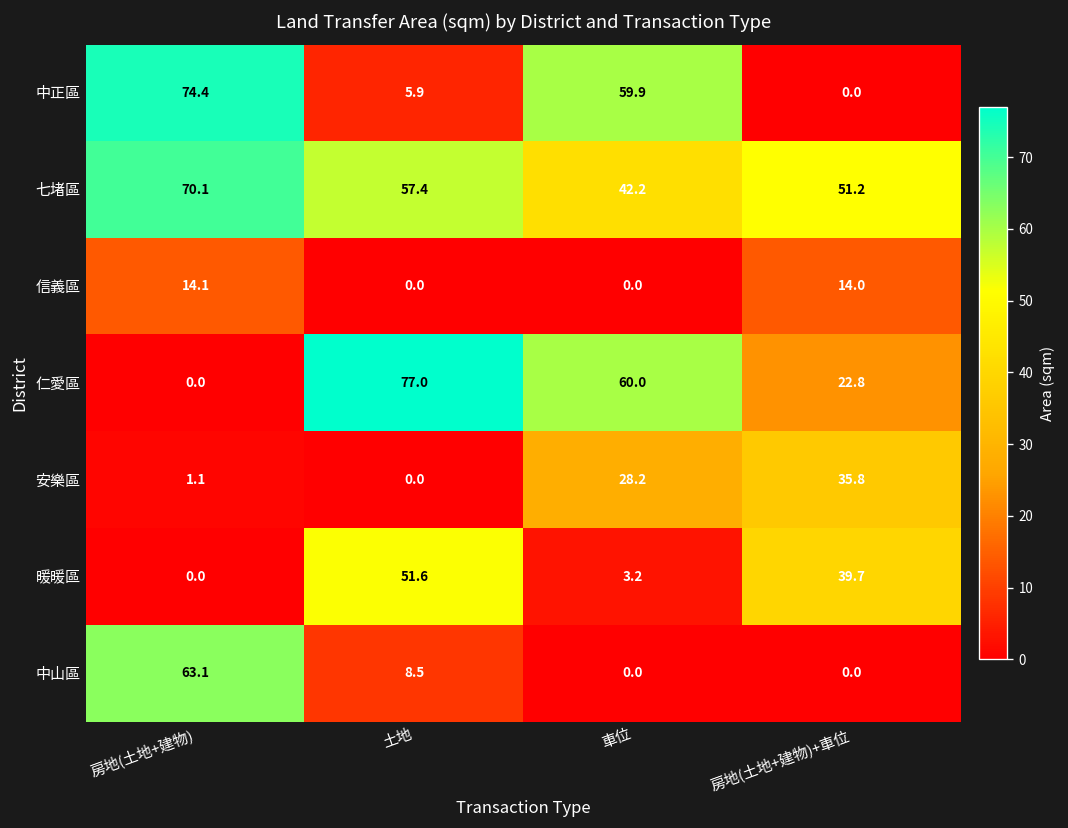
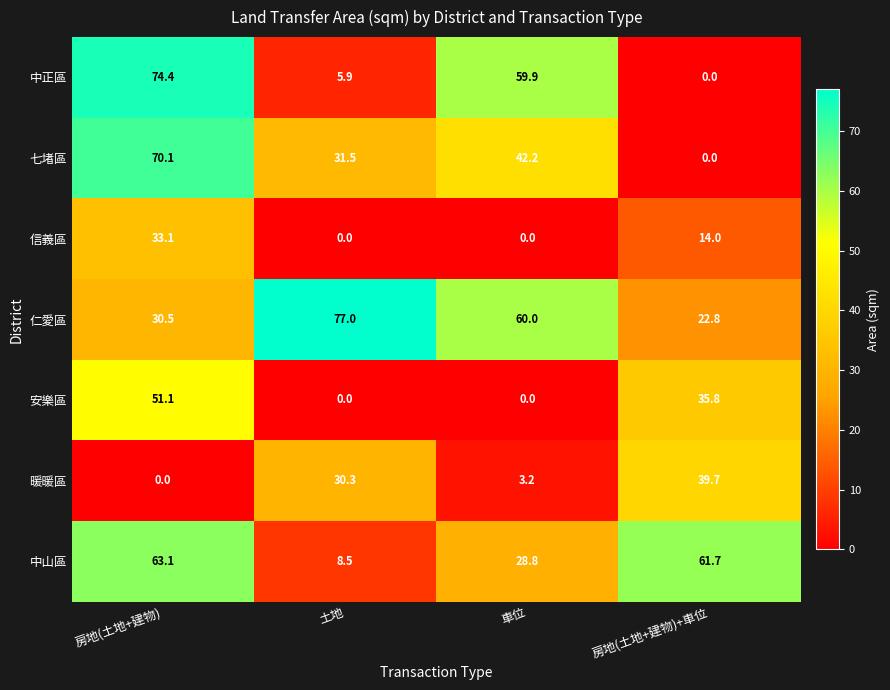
  {
    "中正區": {
      "房地(土地+建物)": 74.4,
      "土地": 5.9,
      "車位": 59.9,
      "房地(土地+建物)+車位": 0.0
    },
    "七堵區": {
      "房地(土地+建物)": 70.1,
-     "土地": 57.4,
+     "土地": 31.5,
      "車位": 42.2,
-     "房地(土地+建物)+車位": 51.2
+     "房地(土地+建物)+車位": 0.0
    },
    "信義區": {
-     "房地(土地+建物)": 14.1,
+     "房地(土地+建物)": 33.1,
      "土地": 0.0,
      "車位": 0.0,
      "房地(土地+建物)+車位": 14.0
    },
    "仁愛區": {
-     "房地(土地+建物)": 0.0,
+     "房地(土地+建物)": 30.5,
      "土地": 77.0,
      "車位": 60.0,
      "房地(土地+建物)+車位": 22.8
    },
    "安樂區": {
-     "房地(土地+建物)": 1.1,
+     "房地(土地+建物)": 51.1,
      "土地": 0.0,
-     "車位": 28.2,
+     "車位": 0.0,
      "房地(土地+建物)+車位": 35.8
    },
    "暖暖區": {
      "房地(土地+建物)": 0.0,
-     "土地": 51.6,
+     "土地": 30.3,
      "車位": 3.2,
      "房地(土地+建物)+車位": 39.7
    },
    "中山區": {
      "房地(土地+建物)": 63.1,
      "土地": 8.5,
-     "車位": 0.0,
-     "房地(土地+建物)+車位": 0.0
+     "車位": 28.8,
+     "房地(土地+建物)+車位": 61.7
    }
  }
